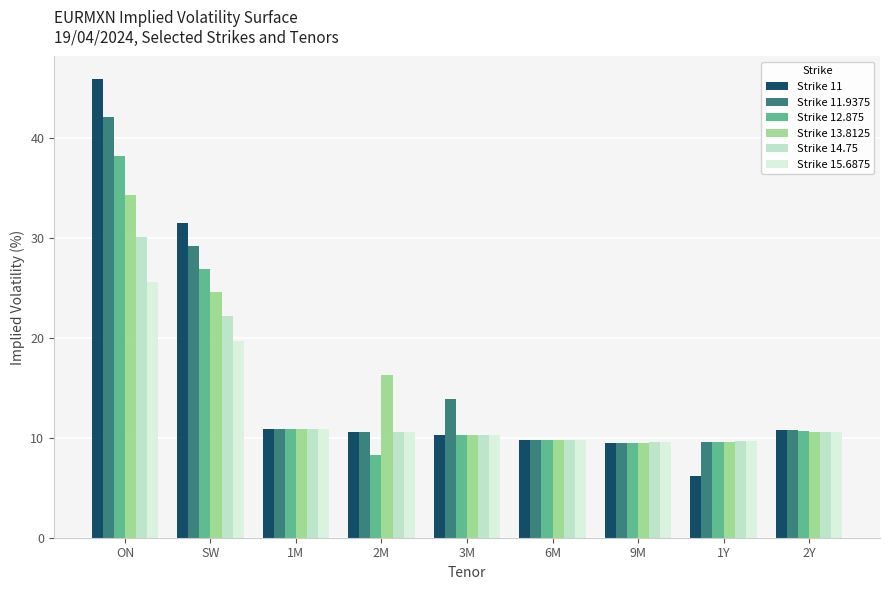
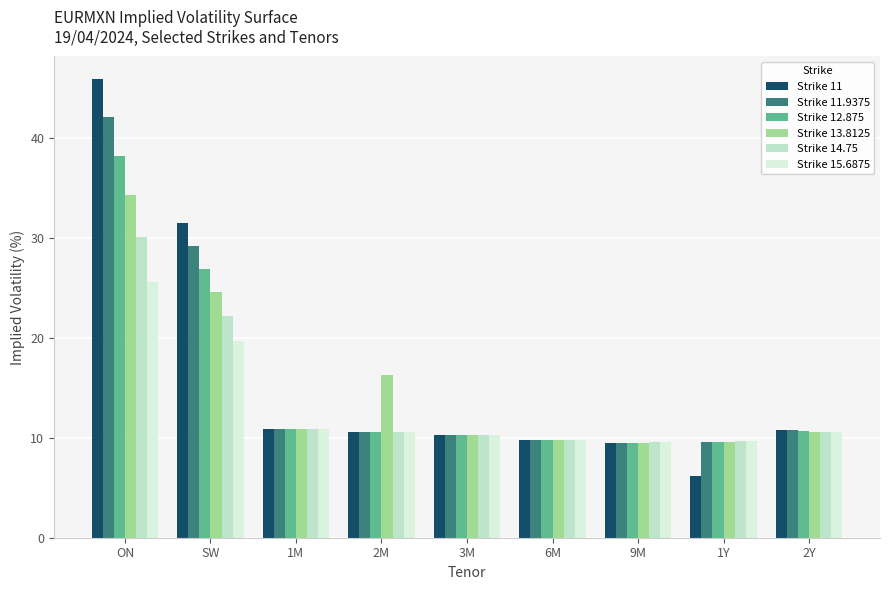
  {
    "Strike 11": {
      "ON": 46,
      "SW": 32,
      "1M": 11,
      "2M": 11,
      "3M": 10,
      "6M": 10,
      "9M": 9,
      "1Y": 6,
      "2Y": 11
    },
    "Strike 11.9375": {
      "ON": 42,
      "SW": 29,
      "1M": 11,
      "2M": 11,
-     "3M": 14,
+     "3M": 10,
      "6M": 10,
      "9M": 9,
      "1Y": 10,
      "2Y": 11
    },
    "Strike 12.875": {
      "ON": 38,
      "SW": 27,
      "1M": 11,
-     "2M": 8,
+     "2M": 11,
      "3M": 10,
      "6M": 10,
      "9M": 10,
      "1Y": 10,
      "2Y": 11
    },
    "Strike 13.8125": {
      "ON": 34,
      "SW": 25,
      "1M": 11,
      "2M": 16,
      "3M": 10,
      "6M": 10,
      "9M": 10,
      "1Y": 10,
      "2Y": 11
    }
  }
